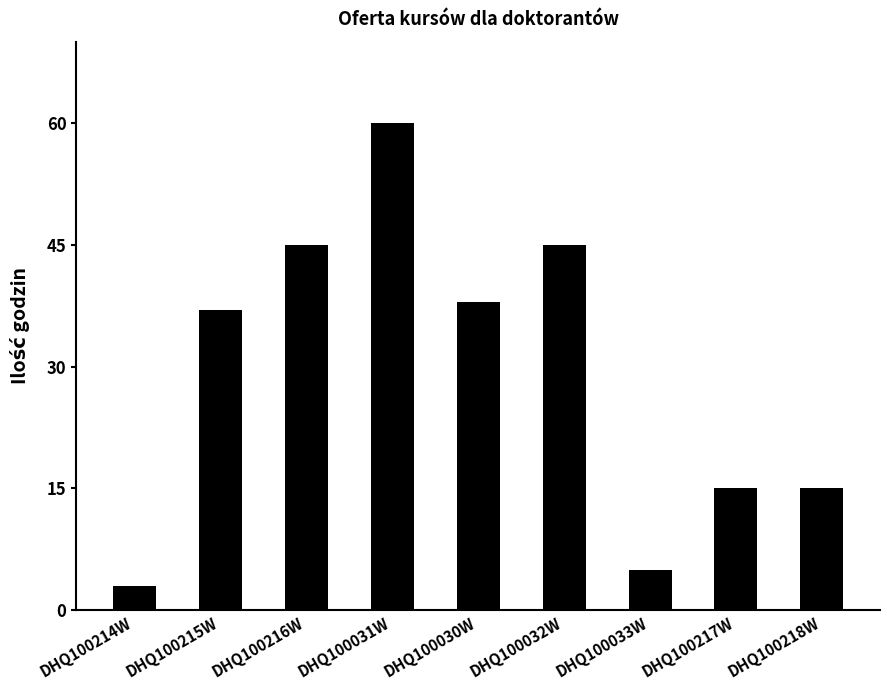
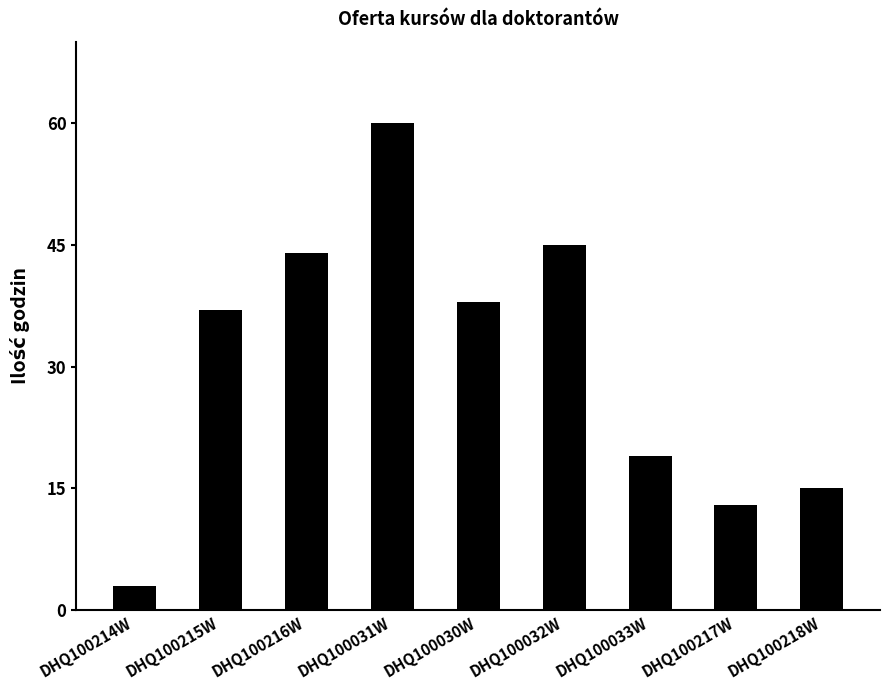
  {
    "DHQ100214W": 3,
    "DHQ100215W": 37,
-   "DHQ100216W": 45,
+   "DHQ100216W": 44,
    "DHQ100031W": 60,
    "DHQ100030W": 38,
    "DHQ100032W": 45,
-   "DHQ100033W": 5,
-   "DHQ100217W": 15,
+   "DHQ100033W": 19,
+   "DHQ100217W": 13,
    "DHQ100218W": 15
  }
